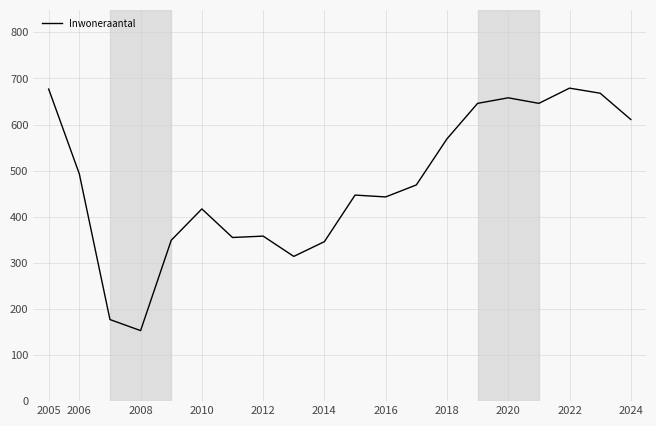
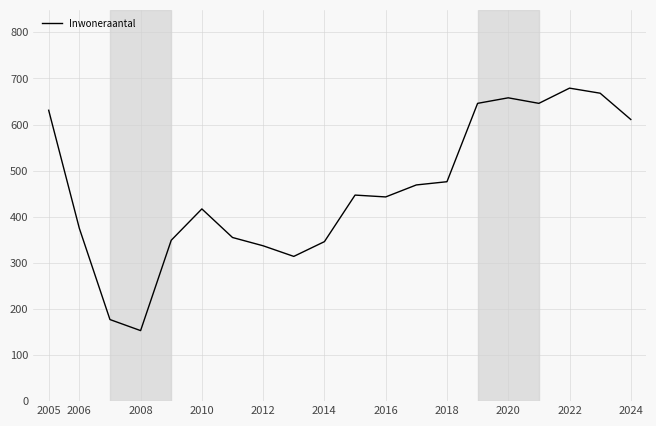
  {
-   "2005": 680,
-   "2006": 490,
+   "2005": 630,
+   "2006": 380,
    "2008": 150,
    "2010": 420,
-   "2012": 360,
+   "2012": 340,
    "2014": 350,
    "2016": 440,
-   "2018": 570,
+   "2018": 480,
    "2020": 660,
    "2022": 680,
    "2024": 610
  }
